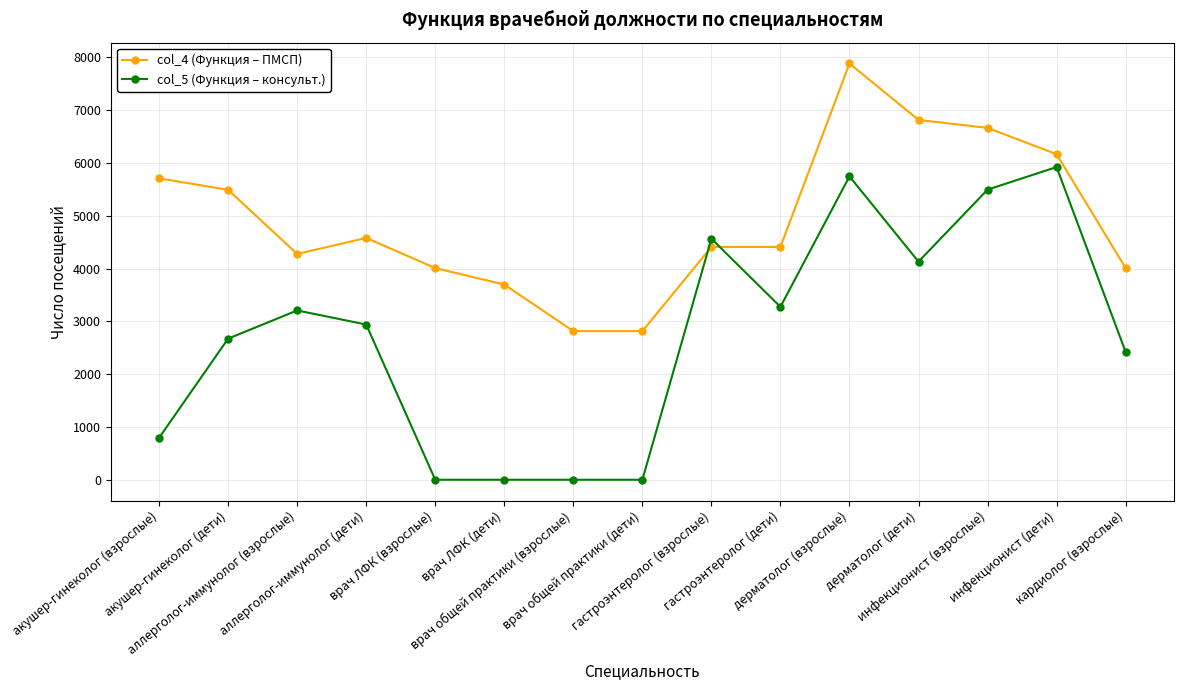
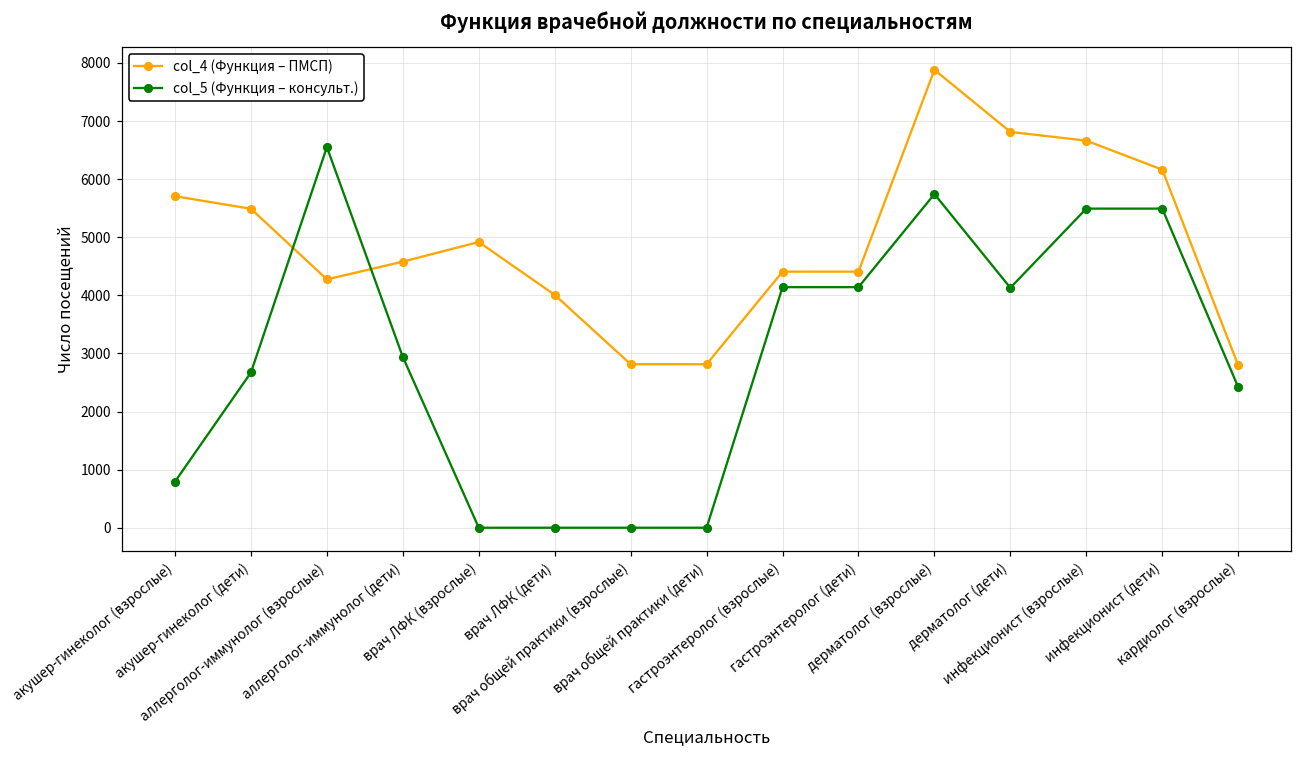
  {
    "col_4 (Функция – ПМСП)": {
      "акушер-гинеколог (взрослые)": 5700,
      "акушер-гинеколог (дети)": 5500,
      "аллерголог-иммунолог (взрослые)": 4300,
      "аллерголог-иммунолог (дети)": 4600,
-     "врач ЛФК (взрослые)": 4000,
-     "врач ЛФК (дети)": 3700,
+     "врач ЛФК (взрослые)": 4900,
+     "врач ЛФК (дети)": 4000,
      "врач общей практики (взрослые)": 2800,
      "врач общей практики (дети)": 2800,
      "гастроэнтеролог (взрослые)": 4400,
      "гастроэнтеролог (дети)": 4400,
      "дерматолог (взрослые)": 7900,
      "дерматолог (дети)": 6800,
      "инфекционист (взрослые)": 6700,
      "инфекционист (дети)": 6200,
-     "кардиолог (взрослые)": 4000
+     "кардиолог (взрослые)": 2800
    },
    "col_5 (Функция – консульт.)": {
      "акушер-гинеколог (взрослые)": 800,
      "акушер-гинеколог (дети)": 2700,
-     "аллерголог-иммунолог (взрослые)": 3200,
+     "аллерголог-иммунолог (взрослые)": 6600,
      "аллерголог-иммунолог (дети)": 2900,
      "врач ЛФК (взрослые)": 0,
      "врач ЛФК (дети)": 0,
      "врач общей практики (взрослые)": 0,
      "врач общей практики (дети)": 0,
-     "гастроэнтеролог (взрослые)": 4600,
-     "гастроэнтеролог (дети)": 3300,
+     "гастроэнтеролог (взрослые)": 4100,
+     "гастроэнтеролог (дети)": 4100,
      "дерматолог (взрослые)": 5700,
      "дерматолог (дети)": 4100,
      "инфекционист (взрослые)": 5500,
-     "инфекционист (дети)": 5900,
+     "инфекционист (дети)": 5500,
      "кардиолог (взрослые)": 2400
    }
  }
